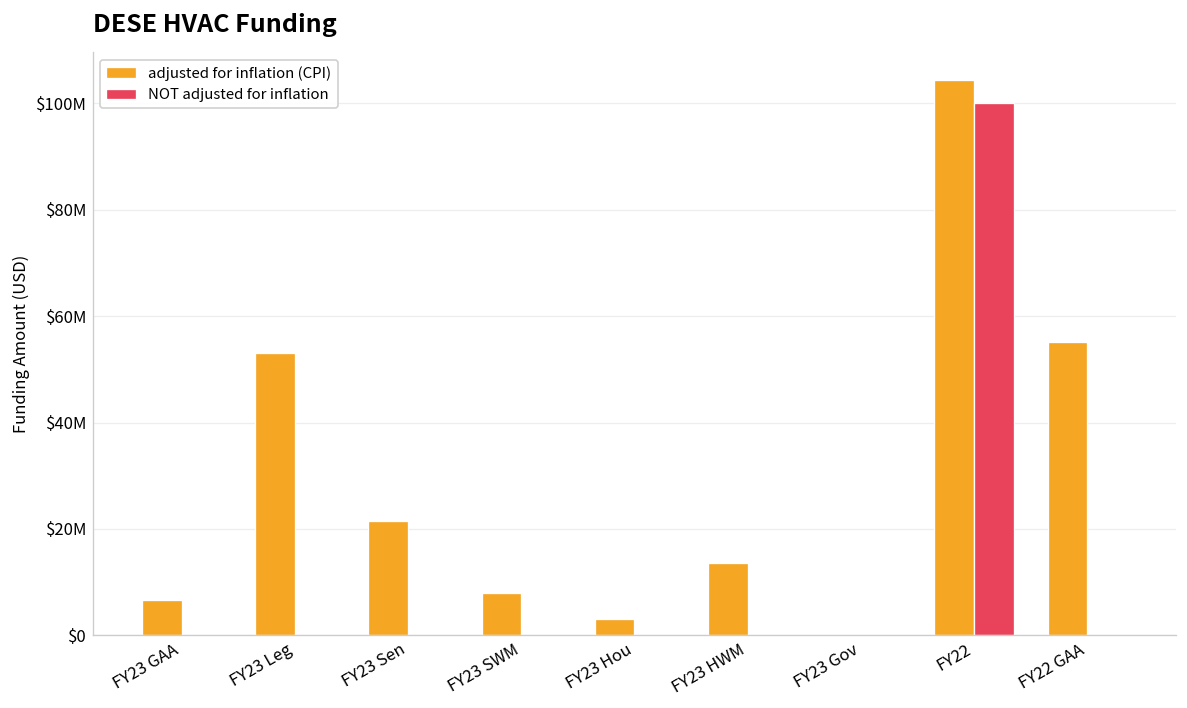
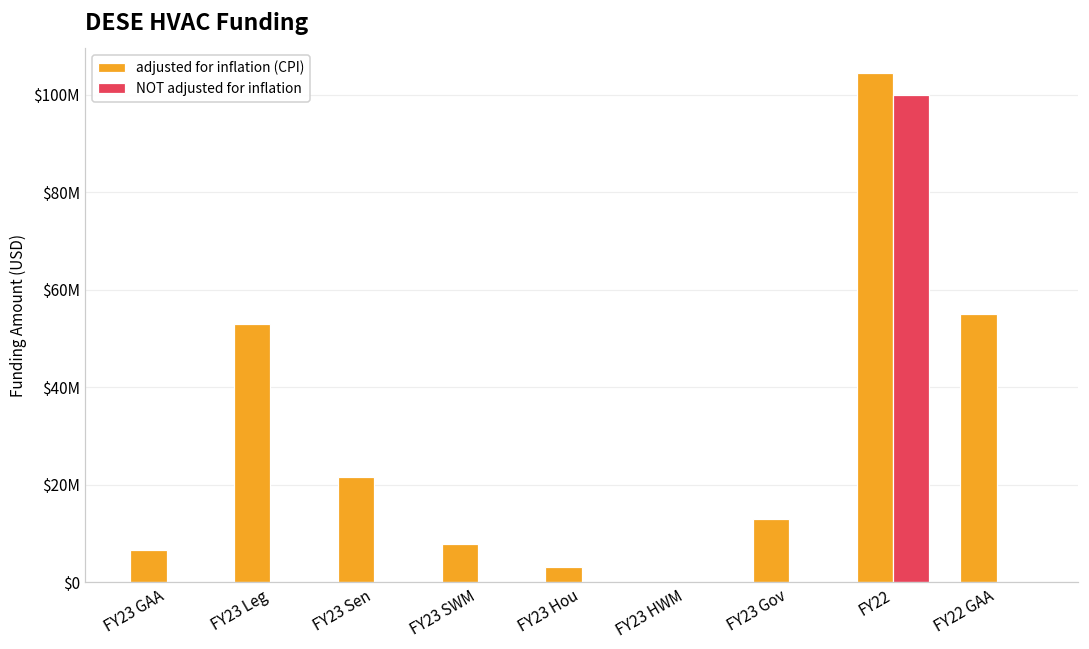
  {
    "adjusted for inflation (CPI)": {
      "FY23 GAA": "$7000000",
      "FY23 Leg": "$53000000",
      "FY23 Sen": "$22000000",
      "FY23 SWM": "$8000000",
      "FY23 Hou": "$3000000",
-     "FY23 HWM": "$14000000",
-     "FY23 Gov": "$0",
+     "FY23 HWM": "$0",
+     "FY23 Gov": "$13000000",
      "FY22": "$104000000",
      "FY22 GAA": "$55000000"
    },
    "NOT adjusted for inflation": {
      "FY23 GAA": "$0",
      "FY23 Leg": "$0",
      "FY23 Sen": "$0",
      "FY23 SWM": "$0",
      "FY23 Hou": "$0",
      "FY23 HWM": "$0",
      "FY23 Gov": "$0",
      "FY22": "$100000000",
      "FY22 GAA": "$0"
    }
  }
